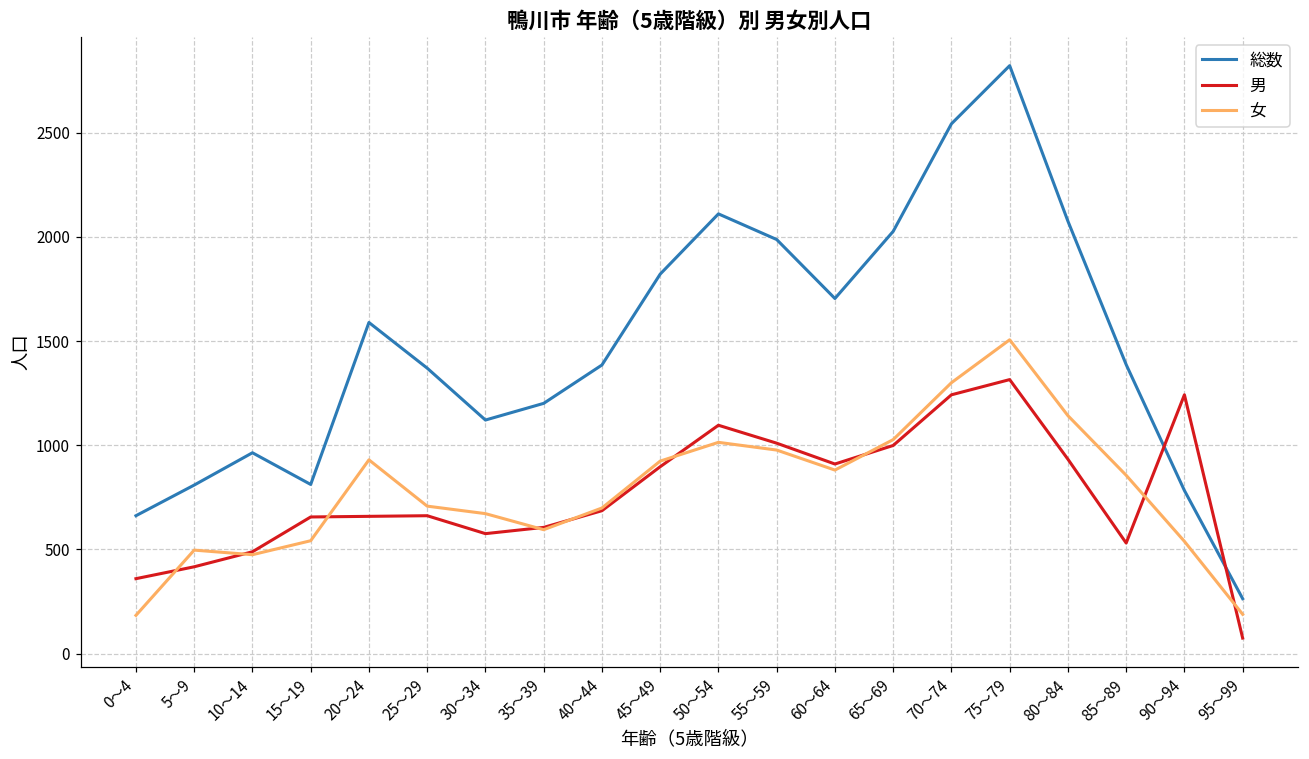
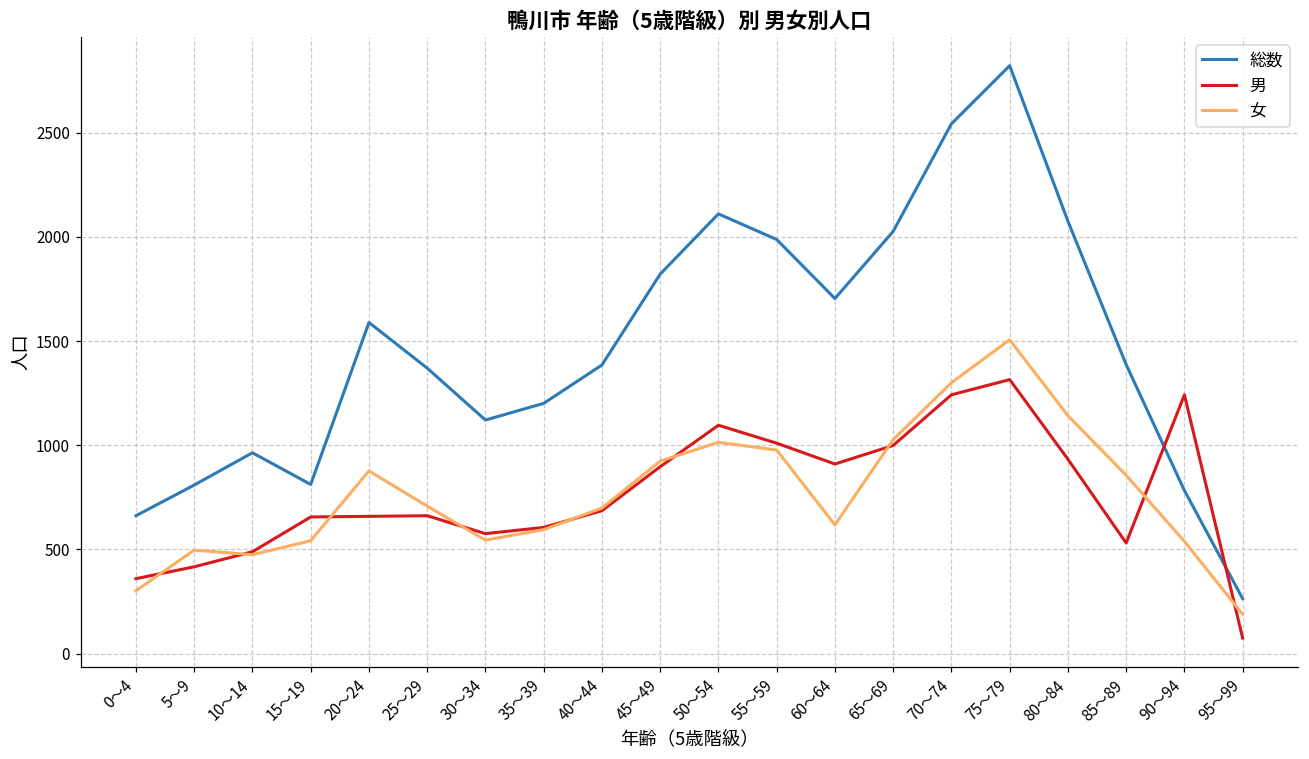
  {
    "総数": {
      "0～4": 660,
      "5～9": 810,
      "10～14": 960,
      "15～19": 810,
      "20～24": 1590,
      "25～29": 1370,
      "30～34": 1120,
      "35～39": 1200,
      "40～44": 1390,
      "45～49": 1820,
      "50～54": 2110,
      "55～59": 1990,
      "60～64": 1700,
      "65～69": 2030,
      "70～74": 2540,
      "75～79": 2820,
      "80～84": 2080,
      "85～89": 1390,
      "90～94": 780,
      "95～99": 260
    },
    "男": {
      "0～4": 360,
      "5～9": 420,
      "10～14": 490,
      "15～19": 660,
      "20～24": 660,
      "25～29": 660,
      "30～34": 580,
      "45～49": 900,
      "50～54": 1100,
      "55～59": 1010,
      "60～64": 910,
      "65～69": 1000,
      "70～74": 1240,
      "75～79": 1320,
      "80～84": 930,
      "85～89": 530,
      "90～94": 1240,
      "95～99": 80
    },
    "女": {
-     "0～4": 180,
+     "0～4": 300,
      "5～9": 500,
      "10～14": 480,
      "15～19": 540,
-     "20～24": 930,
+     "20～24": 880,
      "25～29": 710,
-     "30～34": 670,
+     "30～34": 550,
      "45～49": 920,
      "50～54": 1010,
      "55～59": 980,
-     "60～64": 880,
+     "60～64": 620,
      "65～69": 1030,
      "70～74": 1300,
      "75～79": 1510,
      "80～84": 1140,
      "85～89": 860,
      "90～94": 540,
      "95～99": 190
    }
  }
